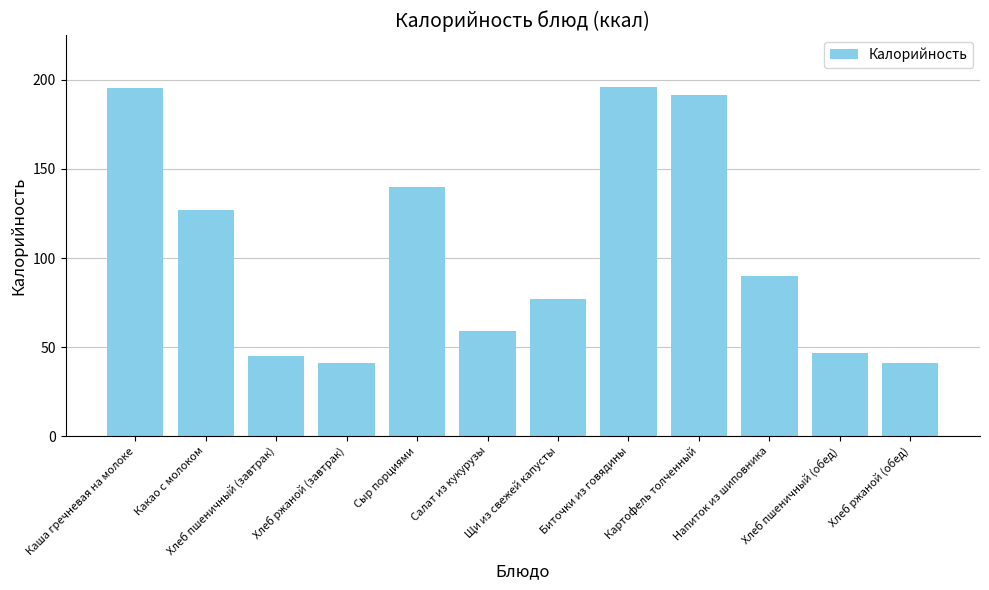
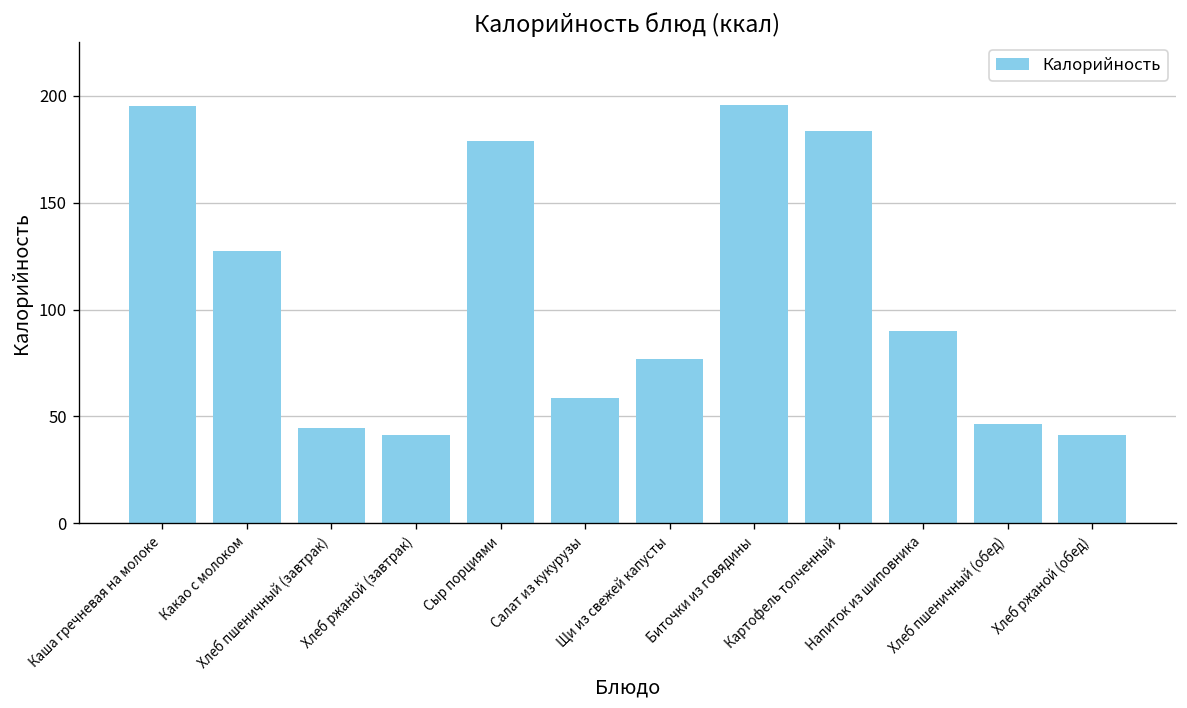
  {
    "Каша гречневая на молоке": 195,
    "Какао с молоком": 127,
    "Хлеб пшеничный (завтрак)": 45,
    "Хлеб ржаной (завтрак)": 41,
-   "Сыр порциями": 140,
+   "Сыр порциями": 179,
    "Салат из кукурузы": 59,
    "Щи из свежей капусты": 77,
    "Биточки из говядины": 196,
-   "Картофель толченный": 192,
+   "Картофель толченный": 184,
    "Напиток из шиповника": 90,
    "Хлеб пшеничный (обед)": 47,
    "Хлеб ржаной (обед)": 41
  }
